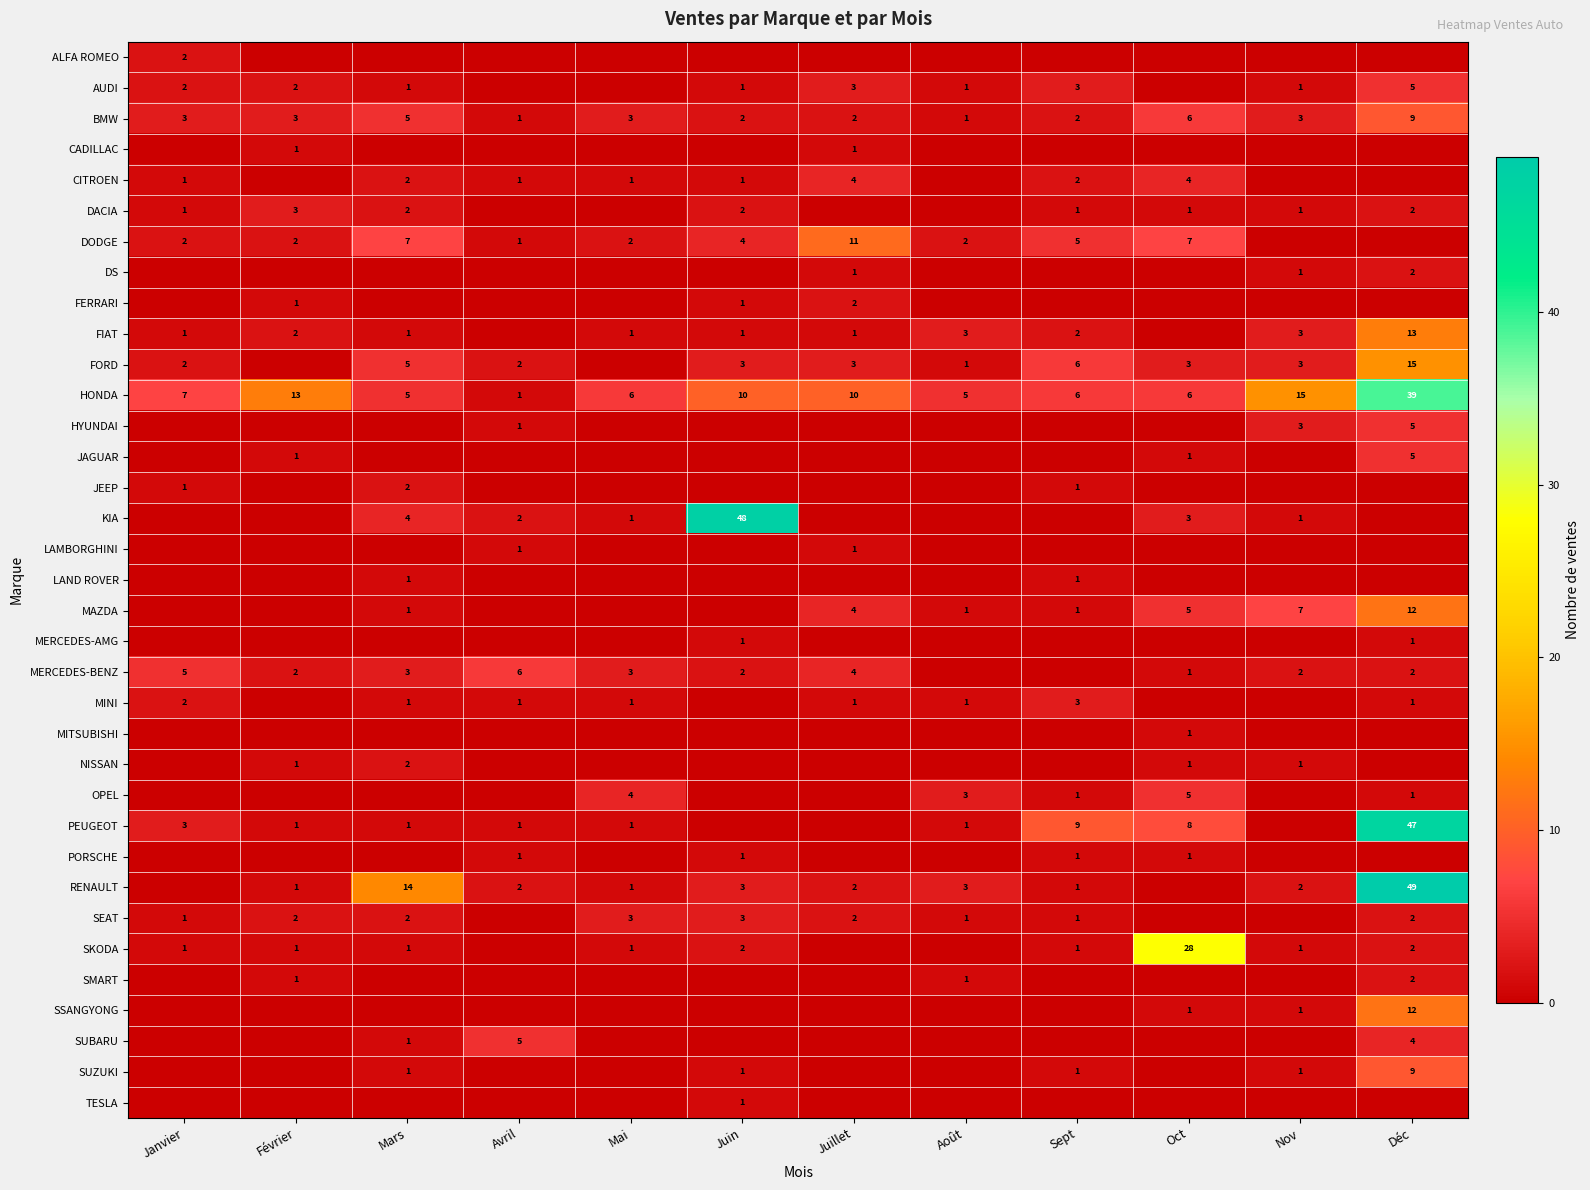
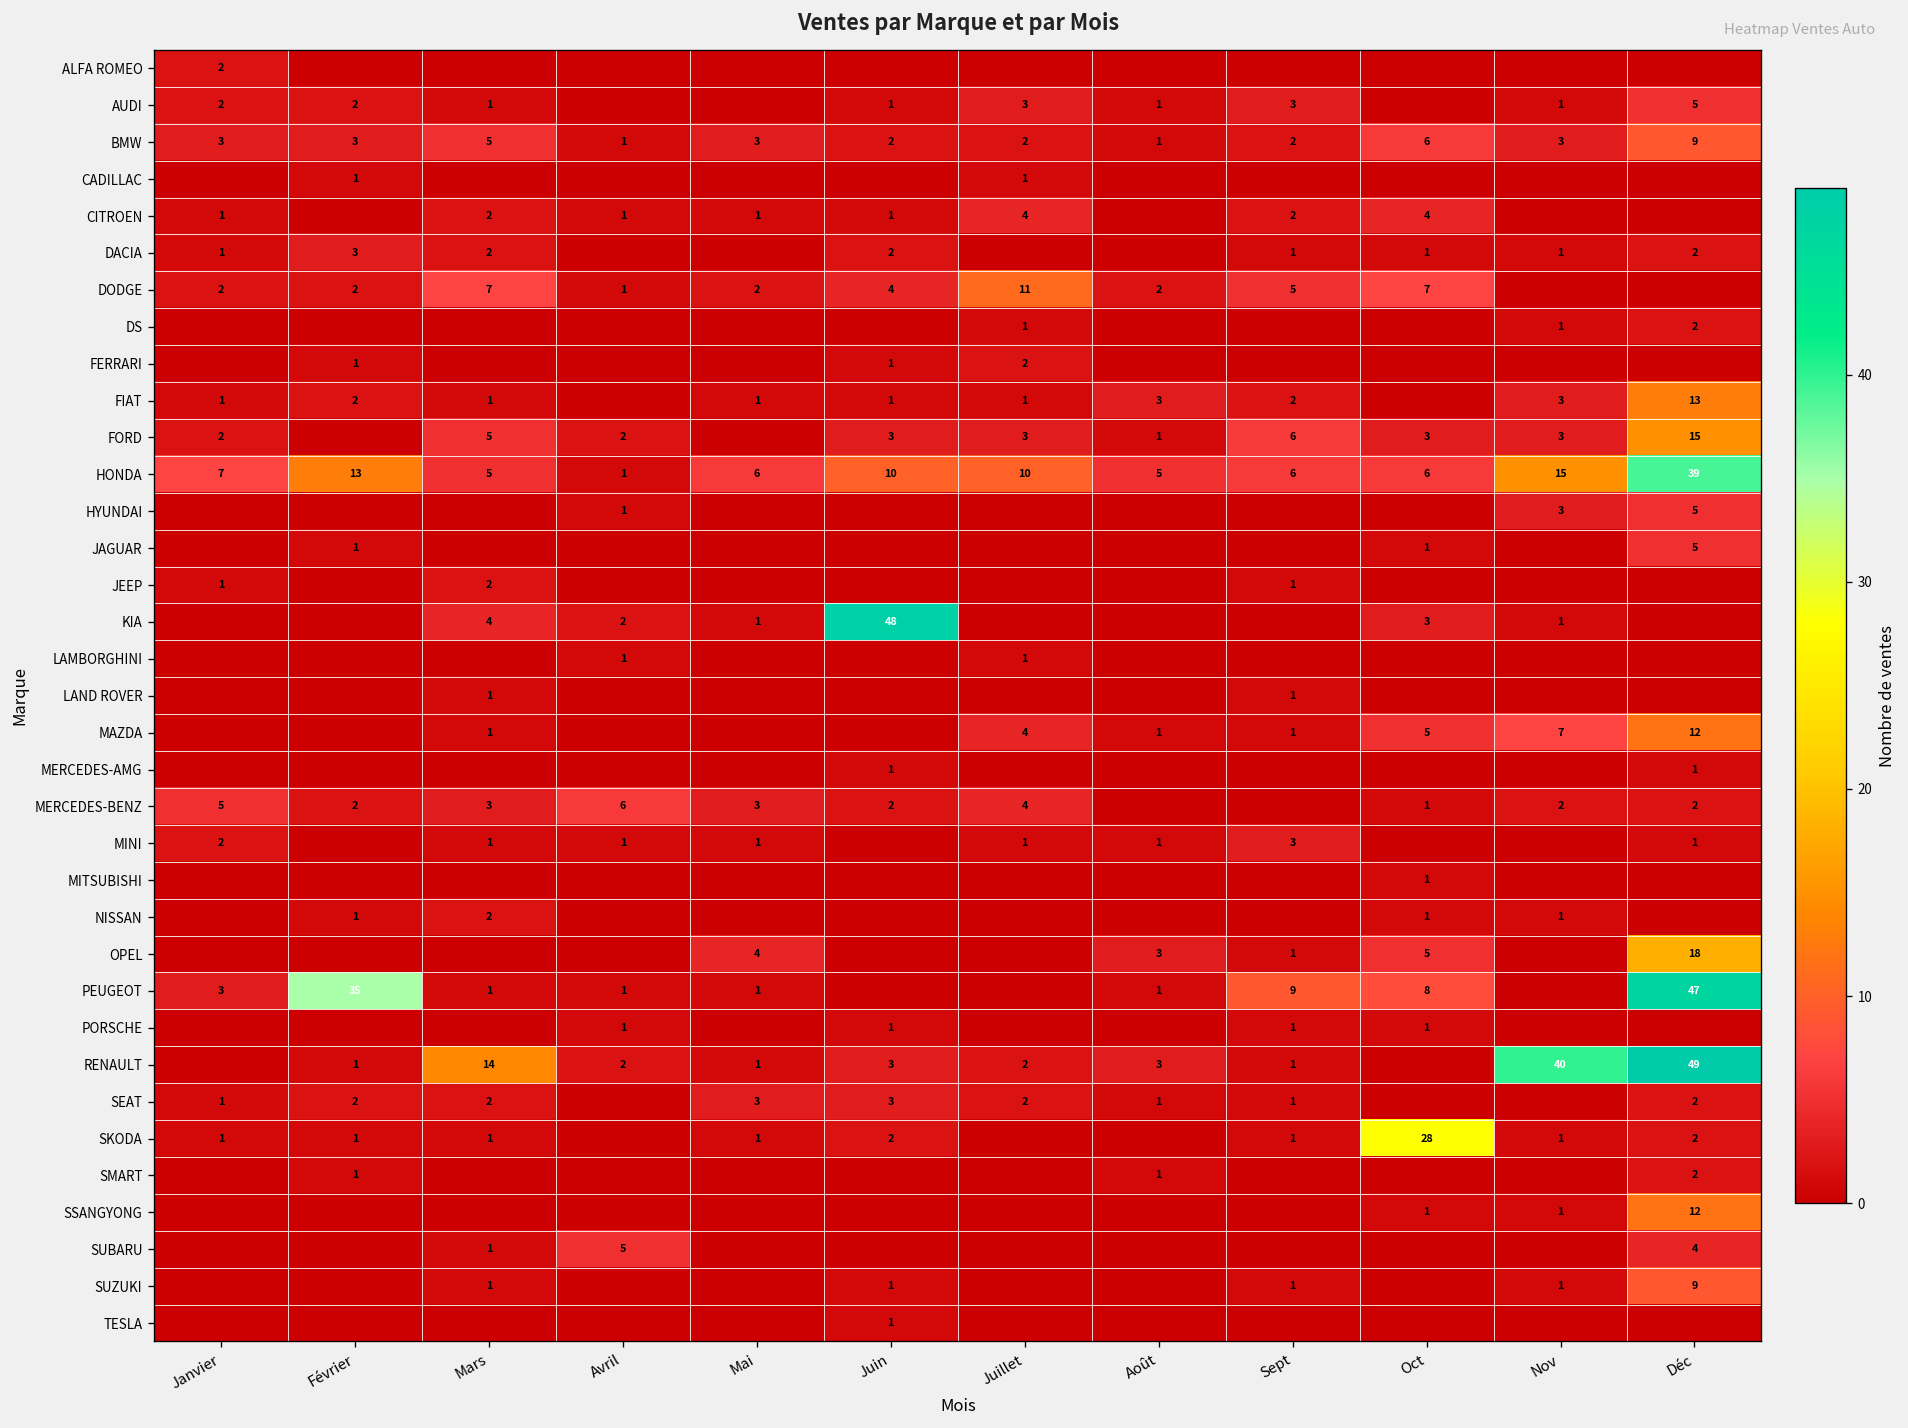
  {
    "ALFA ROMEO": {
      "Janvier": 2
    },
    "AUDI": {
      "Janvier": 2,
      "Février": 2,
      "Mars": 1,
      "Juin": 1,
      "Juillet": 3,
      "Août": 1,
      "Sept": 3,
      "Nov": 1,
      "Déc": 5
    },
    "BMW": {
      "Janvier": 3,
      "Février": 3,
      "Mars": 5,
      "Avril": 1,
      "Mai": 3,
      "Juin": 2,
      "Juillet": 2,
      "Août": 1,
      "Sept": 2,
      "Oct": 6,
      "Nov": 3,
      "Déc": 9
    },
    "CADILLAC": {
      "Février": 1,
      "Juillet": 1
    },
    "CITROEN": {
      "Janvier": 1,
      "Mars": 2,
      "Avril": 1,
      "Mai": 1,
      "Juin": 1,
      "Juillet": 4,
      "Sept": 2,
      "Oct": 4
    },
    "DACIA": {
      "Janvier": 1,
      "Février": 3,
      "Mars": 2,
      "Juin": 2,
      "Sept": 1,
      "Oct": 1,
      "Nov": 1,
      "Déc": 2
    },
    "DODGE": {
      "Janvier": 2,
      "Février": 2,
      "Mars": 7,
      "Avril": 1,
      "Mai": 2,
      "Juin": 4,
      "Juillet": 11,
      "Août": 2,
      "Sept": 5,
      "Oct": 7
    },
    "DS": {
      "Juillet": 1,
      "Nov": 1,
      "Déc": 2
    },
    "FERRARI": {
      "Février": 1,
      "Juin": 1,
      "Juillet": 2
    },
    "FIAT": {
      "Janvier": 1,
      "Février": 2,
      "Mars": 1,
      "Mai": 1,
      "Juin": 1,
      "Juillet": 1,
      "Août": 3,
      "Sept": 2,
      "Nov": 3,
      "Déc": 13
    },
    "FORD": {
      "Janvier": 2,
      "Mars": 5,
      "Avril": 2,
      "Juin": 3,
      "Juillet": 3,
      "Août": 1,
      "Sept": 6,
      "Oct": 3,
      "Nov": 3,
      "Déc": 15
    },
    "HONDA": {
      "Janvier": 7,
      "Février": 13,
      "Mars": 5,
      "Avril": 1,
      "Mai": 6,
      "Juin": 10,
      "Juillet": 10,
      "Août": 5,
      "Sept": 6,
      "Oct": 6,
      "Nov": 15,
      "Déc": 39
    },
    "HYUNDAI": {
      "Avril": 1,
      "Nov": 3,
      "Déc": 5
    },
    "JAGUAR": {
      "Février": 1,
      "Oct": 1,
      "Déc": 5
    },
    "JEEP": {
      "Janvier": 1,
      "Mars": 2,
      "Sept": 1
    },
    "KIA": {
      "Mars": 4,
      "Avril": 2,
      "Mai": 1,
      "Juin": 48,
      "Oct": 3,
      "Nov": 1
    },
    "LAMBORGHINI": {
      "Avril": 1,
      "Juillet": 1
    },
    "LAND ROVER": {
      "Mars": 1,
      "Sept": 1
    },
    "MAZDA": {
      "Mars": 1,
      "Juillet": 4,
      "Août": 1,
      "Sept": 1,
      "Oct": 5,
      "Nov": 7,
      "Déc": 12
    },
    "MERCEDES-AMG": {
      "Juin": 1,
      "Déc": 1
    },
    "MERCEDES-BENZ": {
      "Janvier": 5,
      "Février": 2,
      "Mars": 3,
      "Avril": 6,
      "Mai": 3,
      "Juin": 2,
      "Juillet": 4,
      "Oct": 1,
      "Nov": 2,
      "Déc": 2
    },
    "MINI": {
      "Janvier": 2,
      "Mars": 1,
      "Avril": 1,
      "Mai": 1,
      "Juillet": 1,
      "Août": 1,
      "Sept": 3,
      "Déc": 1
    },
    "MITSUBISHI": {
      "Oct": 1
    },
    "NISSAN": {
      "Février": 1,
      "Mars": 2,
      "Oct": 1,
      "Nov": 1
    },
    "OPEL": {
      "Mai": 4,
      "Août": 3,
      "Sept": 1,
      "Oct": 5,
-     "Déc": 1
+     "Déc": 18
    },
    "PEUGEOT": {
      "Janvier": 3,
-     "Février": 1,
+     "Février": 35,
      "Mars": 1,
      "Avril": 1,
      "Mai": 1,
      "Août": 1,
      "Sept": 9,
      "Oct": 8,
      "Déc": 47
    },
    "PORSCHE": {
      "Avril": 1,
      "Juin": 1,
      "Sept": 1,
      "Oct": 1
    },
    "RENAULT": {
      "Février": 1,
      "Mars": 14,
      "Avril": 2,
      "Mai": 1,
      "Juin": 3,
      "Juillet": 2,
      "Août": 3,
      "Sept": 1,
-     "Nov": 2,
+     "Nov": 40,
      "Déc": 49
    },
    "SEAT": {
      "Janvier": 1,
      "Février": 2,
      "Mars": 2,
      "Mai": 3,
      "Juin": 3,
      "Juillet": 2,
      "Août": 1,
      "Sept": 1,
      "Déc": 2
    },
    "SKODA": {
      "Janvier": 1,
      "Février": 1,
      "Mars": 1,
      "Mai": 1,
      "Juin": 2,
      "Sept": 1,
      "Oct": 28,
      "Nov": 1,
      "Déc": 2
    },
    "SMART": {
      "Février": 1,
      "Août": 1,
      "Déc": 2
    },
    "SSANGYONG": {
      "Oct": 1,
      "Nov": 1,
      "Déc": 12
    },
    "SUBARU": {
      "Mars": 1,
      "Avril": 5,
      "Déc": 4
    },
    "SUZUKI": {
      "Mars": 1,
      "Juin": 1,
      "Sept": 1,
      "Nov": 1,
      "Déc": 9
    },
    "TESLA": {
      "Juin": 1
    }
  }
